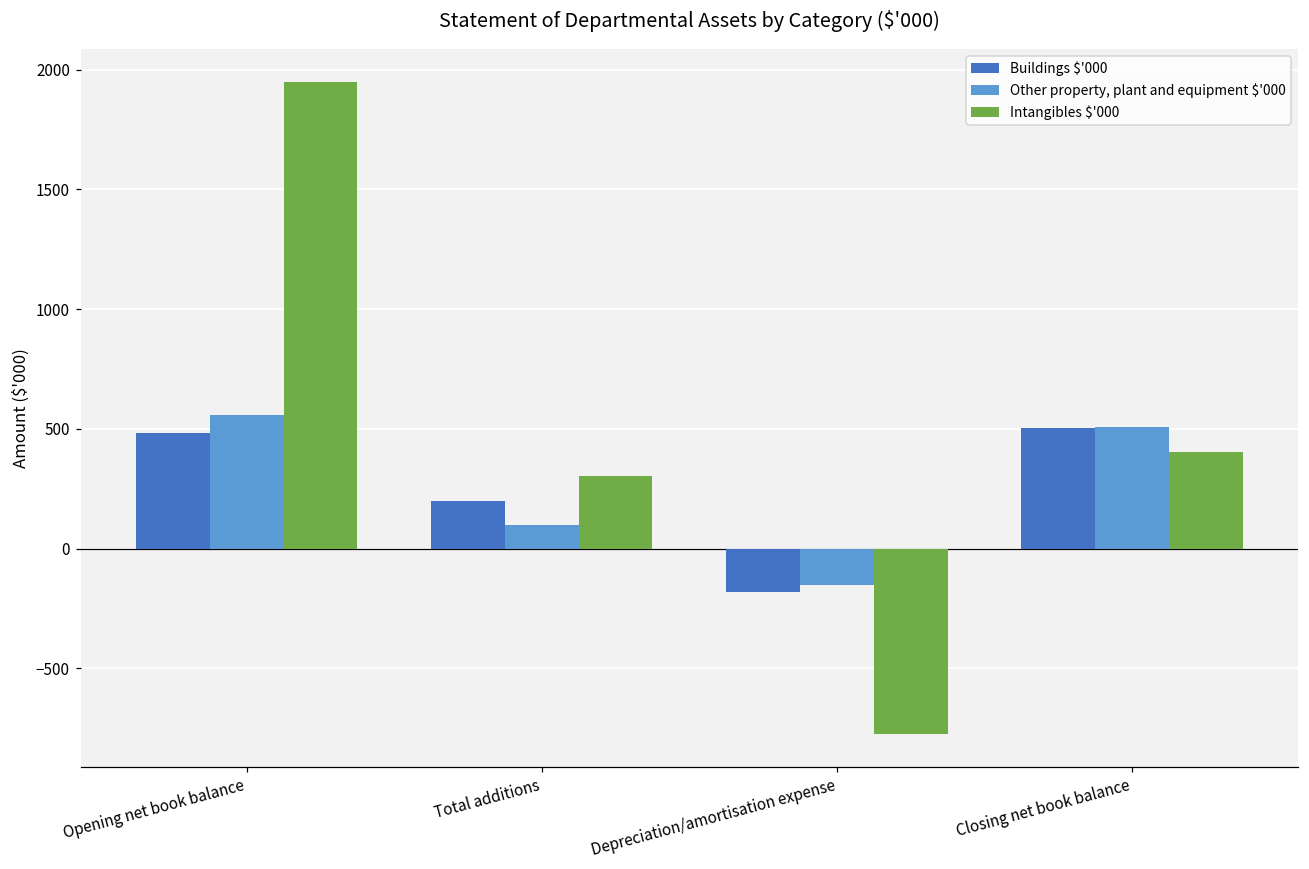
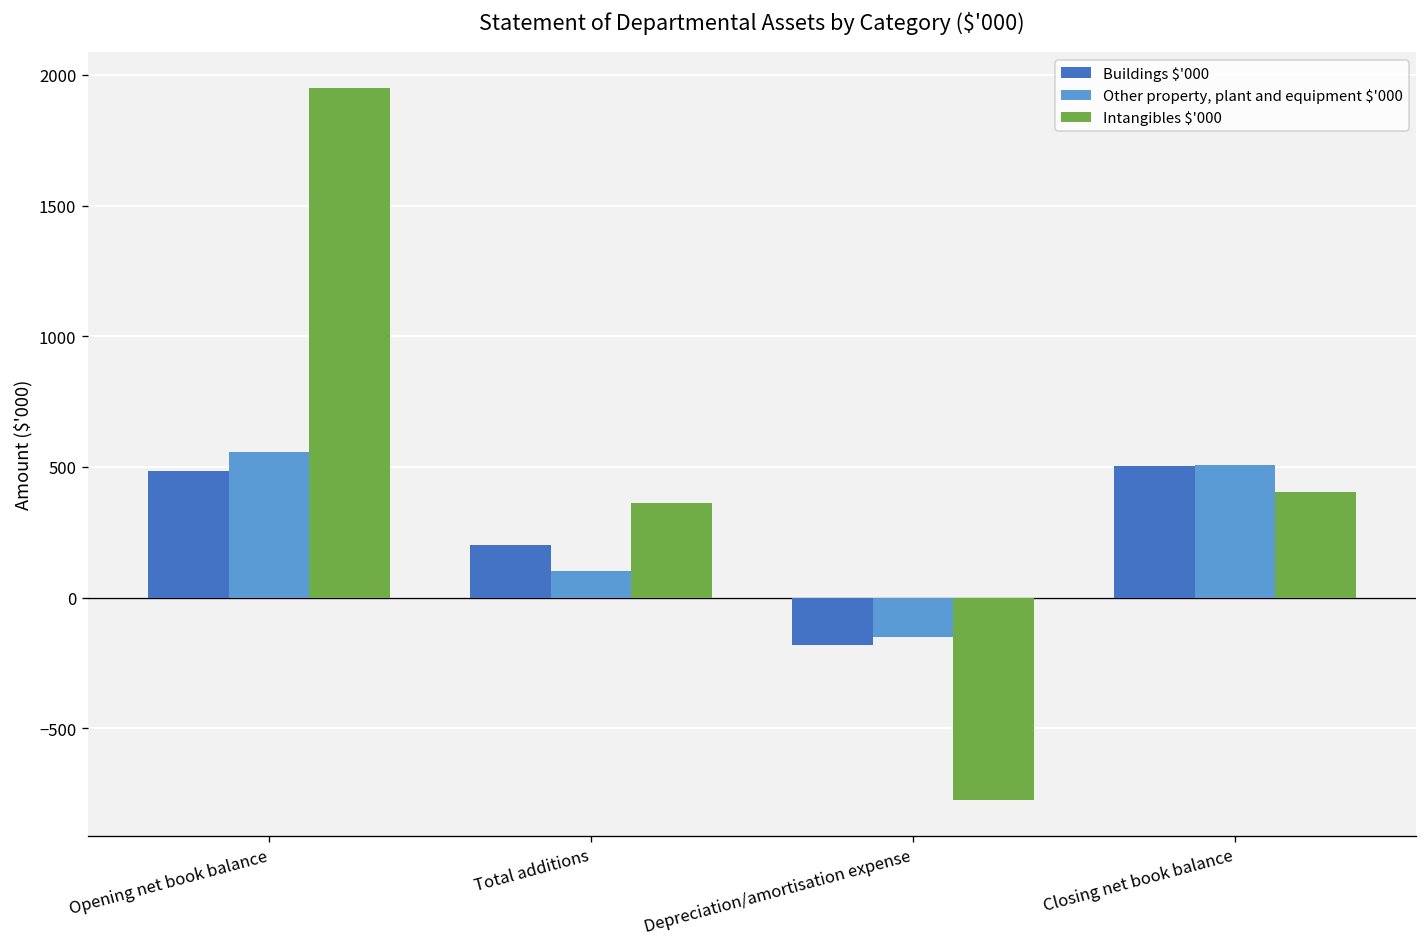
  {
    "Intangibles $'000": {
      "Opening net book balance": 1950,
-     "Total additions": 310,
+     "Total additions": 360,
      "Depreciation/amortisation expense": -780,
      "Closing net book balance": 400
    }
  }
